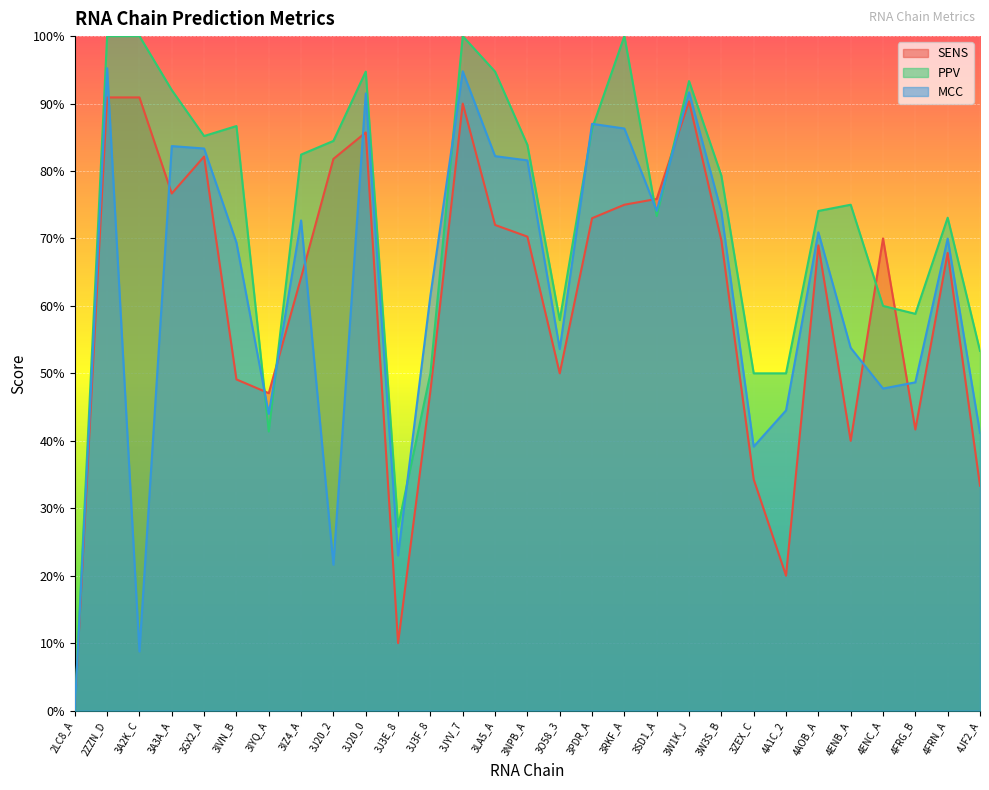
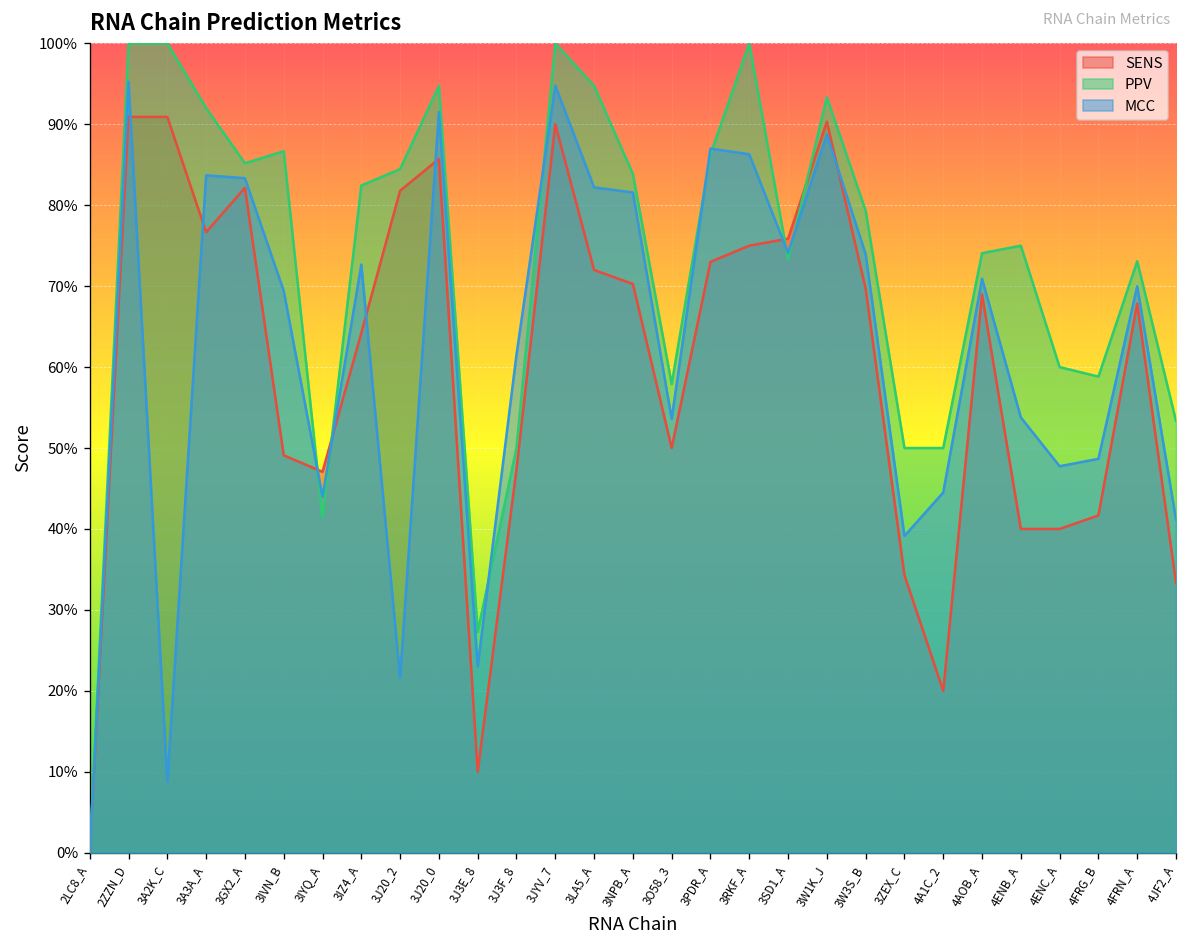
  {
    "SENS": {
      "2ZZN_D": "91%",
      "3A2K_C": "91%",
      "3A3A_A": "77%",
      "3GX2_A": "82%",
      "3IVN_B": "49%",
      "3IYQ_A": "47%",
      "3IZ4_A": "64%",
      "3J20_2": "82%",
      "3J20_0": "86%",
      "3J3E_8": "10%",
      "3J3F_8": "47%",
      "3JYV_7": "90%",
      "3LA5_A": "72%",
      "3NPB_A": "70%",
      "3O58_3": "50%",
      "3PDR_A": "73%",
      "3RKF_A": "75%",
      "3SD1_A": "76%",
      "3W1K_J": "90%",
      "3W3S_B": "70%",
      "3ZEX_C": "34%",
      "4A1C_2": "20%",
      "4AOB_A": "69%",
      "4ENB_A": "40%",
-     "4ENC_A": "70%",
+     "4ENC_A": "40%",
      "4FRG_B": "42%",
      "4FRN_A": "68%",
      "4JF2_A": "33%"
    },
    "PPV": {
      "2ZZN_D": "100%",
      "3A2K_C": "100%",
      "3A3A_A": "92%",
      "3GX2_A": "85%",
      "3IVN_B": "87%",
      "3IYQ_A": "41%",
      "3IZ4_A": "82%",
      "3J20_2": "84%",
      "3J20_0": "95%",
      "3J3E_8": "27%",
      "3J3F_8": "50%",
      "3JYV_7": "100%",
      "3LA5_A": "95%",
      "3NPB_A": "84%",
      "3O58_3": "58%",
      "3PDR_A": "86%",
      "3RKF_A": "100%",
      "3SD1_A": "73%",
      "3W1K_J": "93%",
      "3W3S_B": "79%",
      "3ZEX_C": "50%",
      "4A1C_2": "50%",
      "4AOB_A": "74%",
      "4ENB_A": "75%",
      "4ENC_A": "60%",
      "4FRG_B": "59%",
      "4FRN_A": "73%",
      "4JF2_A": "53%"
    },
    "MCC": {
      "2ZZN_D": "95%",
      "3A2K_C": "9%",
      "3A3A_A": "84%",
      "3GX2_A": "83%",
      "3IVN_B": "69%",
      "3IYQ_A": "44%",
      "3IZ4_A": "73%",
      "3J20_2": "22%",
      "3J20_0": "91%",
      "3J3E_8": "23%",
      "3J3F_8": "62%",
      "3JYV_7": "95%",
      "3LA5_A": "82%",
      "3NPB_A": "82%",
      "3O58_3": "54%",
      "3PDR_A": "87%",
      "3RKF_A": "86%",
      "3SD1_A": "74%",
-     "3W1K_J": "92%",
+     "3W1K_J": "89%",
      "3W3S_B": "74%",
      "3ZEX_C": "39%",
      "4A1C_2": "45%",
      "4AOB_A": "71%",
      "4ENB_A": "54%",
      "4ENC_A": "48%",
      "4FRG_B": "49%",
      "4FRN_A": "70%",
      "4JF2_A": "41%"
    }
  }
